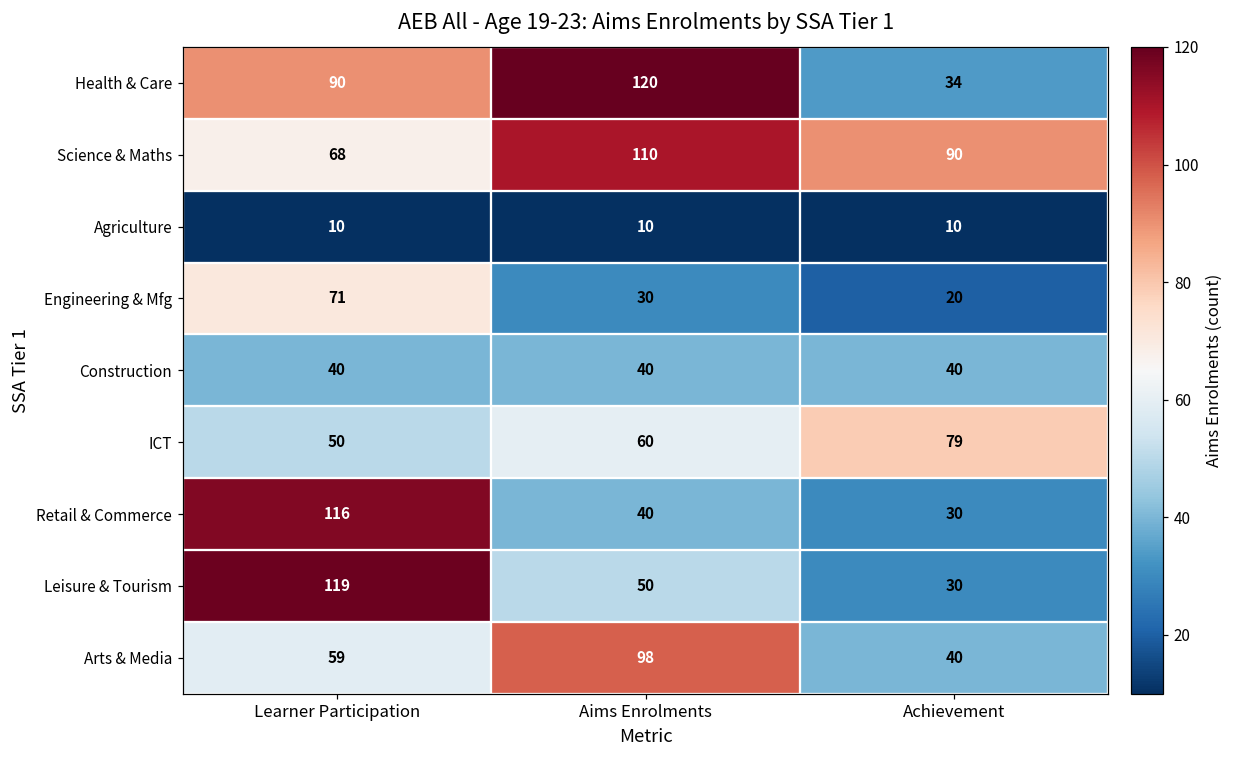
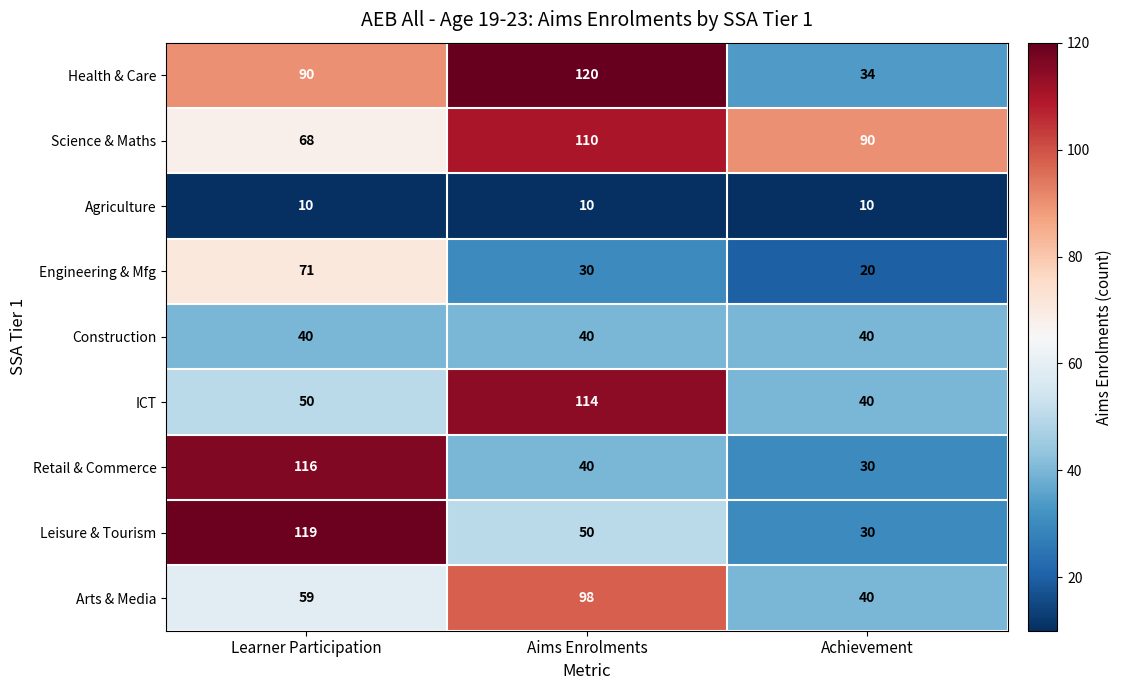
  {
    "Health & Care": {
      "Learner Participation": 90,
      "Aims Enrolments": 120,
      "Achievement": 34
    },
    "Science & Maths": {
      "Learner Participation": 68,
      "Aims Enrolments": 110,
      "Achievement": 90
    },
    "Agriculture": {
      "Learner Participation": 10,
      "Aims Enrolments": 10,
      "Achievement": 10
    },
    "Engineering & Mfg": {
      "Learner Participation": 71,
      "Aims Enrolments": 30,
      "Achievement": 20
    },
    "Construction": {
      "Learner Participation": 40,
      "Aims Enrolments": 40,
      "Achievement": 40
    },
    "ICT": {
      "Learner Participation": 50,
-     "Aims Enrolments": 60,
-     "Achievement": 79
+     "Aims Enrolments": 114,
+     "Achievement": 40
    },
    "Retail & Commerce": {
      "Learner Participation": 116,
      "Aims Enrolments": 40,
      "Achievement": 30
    },
    "Leisure & Tourism": {
      "Learner Participation": 119,
      "Aims Enrolments": 50,
      "Achievement": 30
    },
    "Arts & Media": {
      "Learner Participation": 59,
      "Aims Enrolments": 98,
      "Achievement": 40
    }
  }
